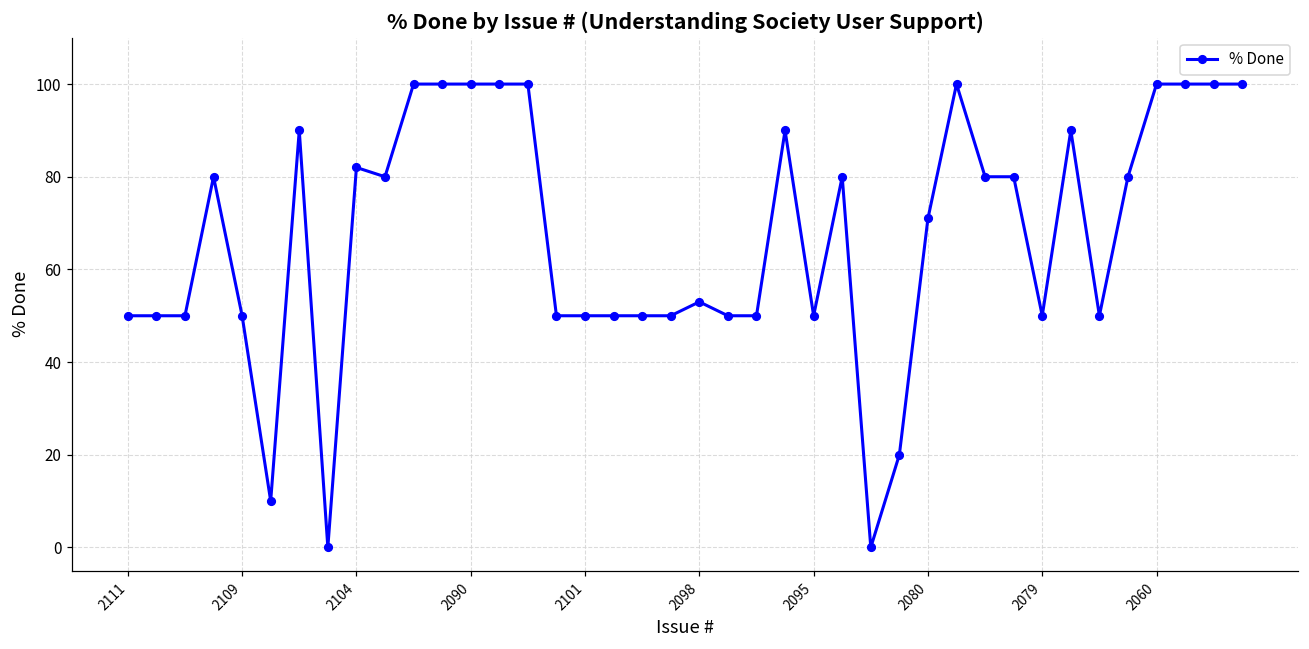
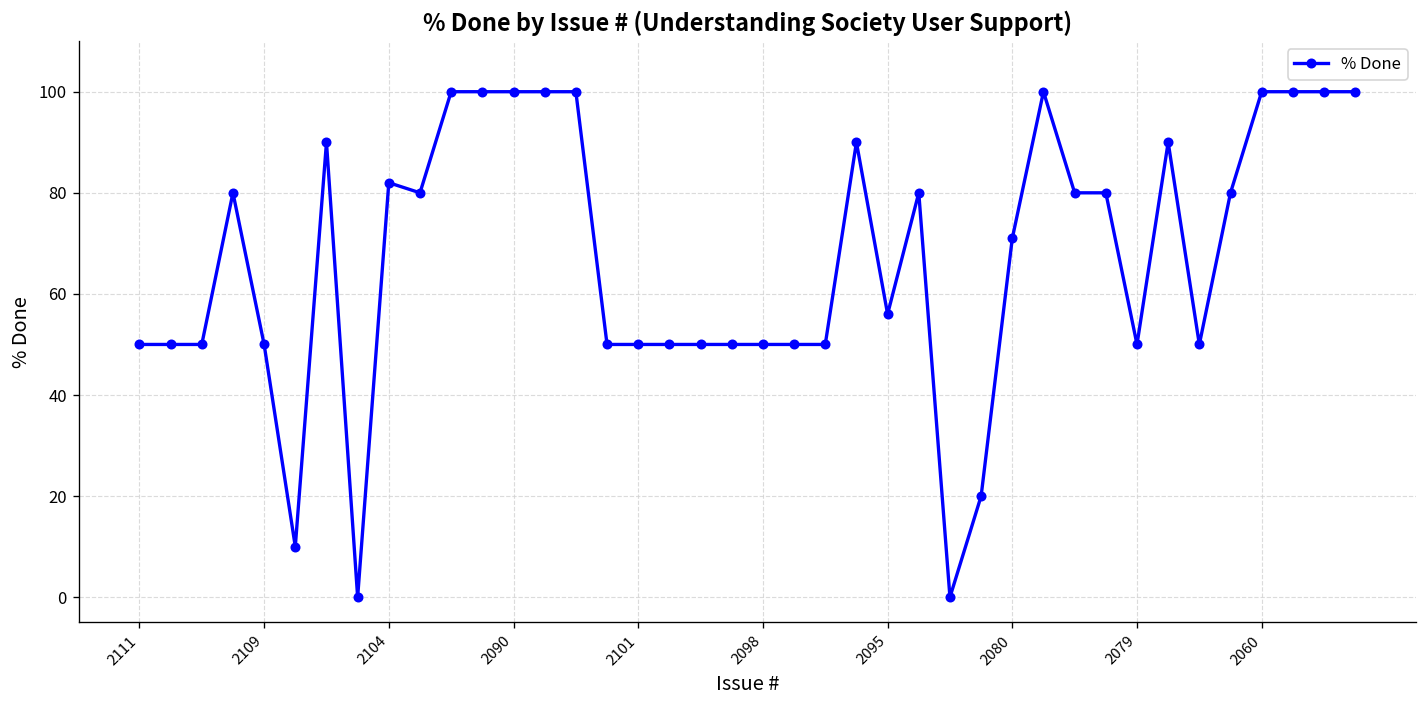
  {
    "2111": 50,
    "2109": 50,
    "2104": 82,
    "2090": 100,
    "2101": 50,
-   "2098": 53,
-   "2095": 50,
+   "2098": 50,
+   "2095": 56,
    "2080": 71,
    "2079": 50,
    "2060": 100
  }
